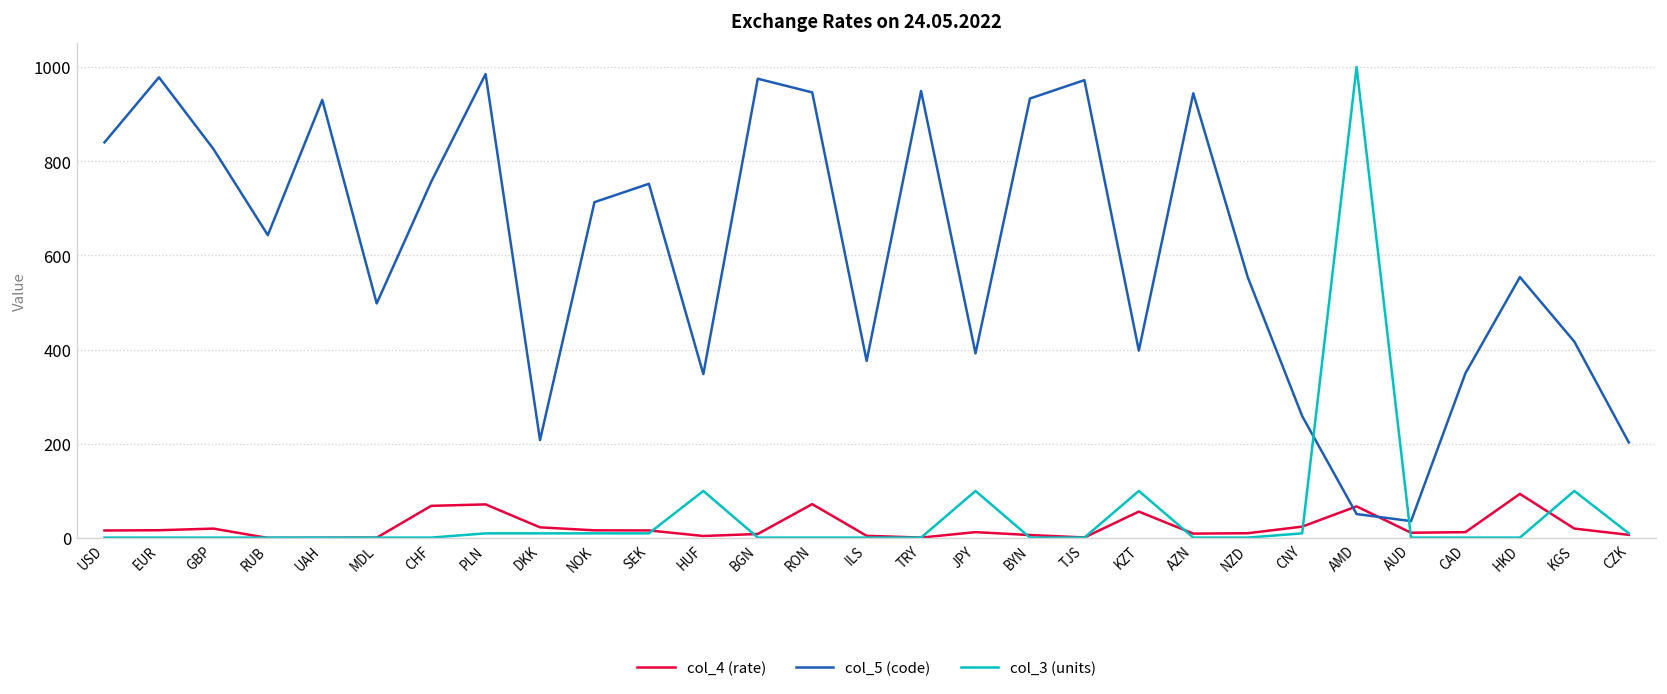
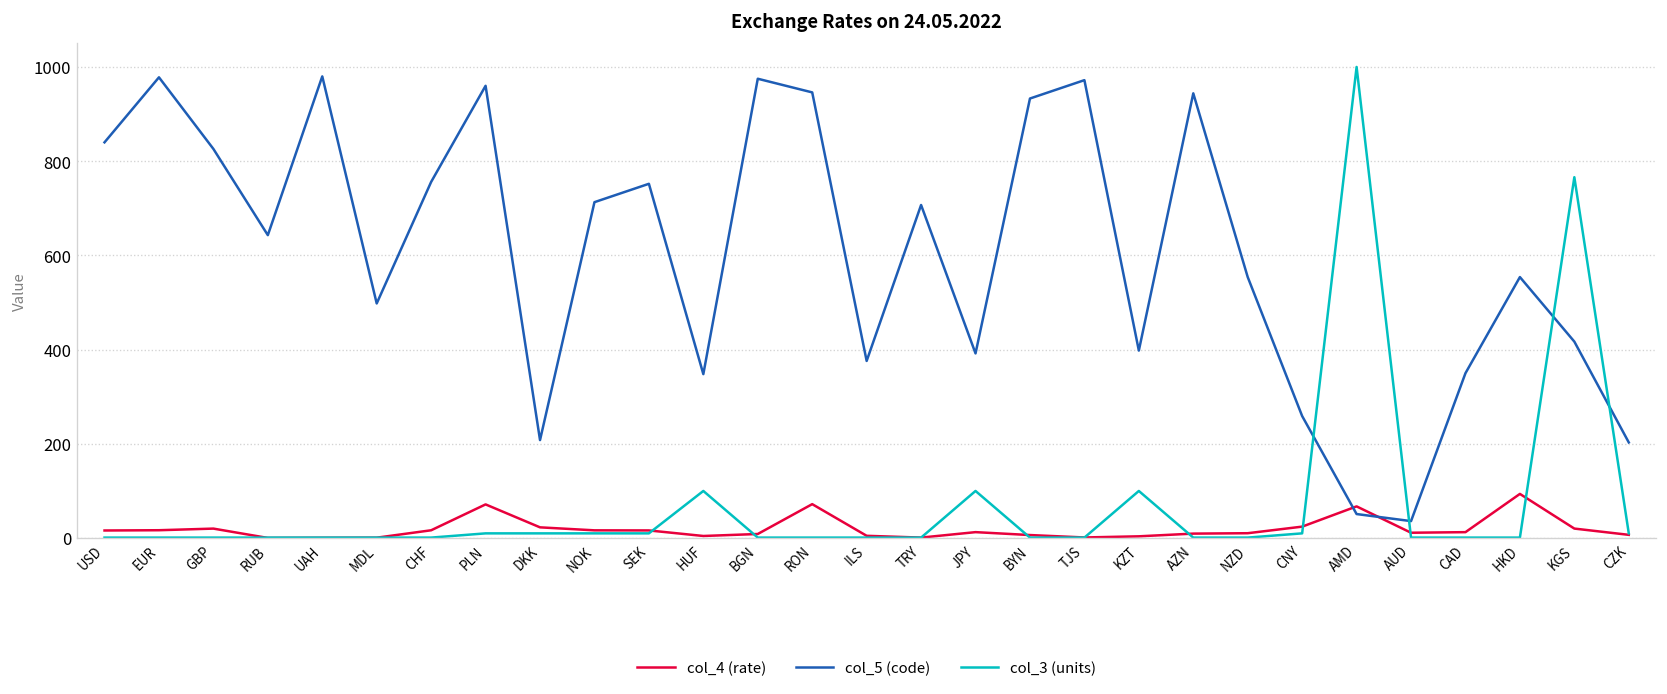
  {
    "col_4 (rate)": {
      "USD": 20,
      "EUR": 20,
      "GBP": 20,
-     "CHF": 70,
+     "CHF": 20,
      "PLN": 70,
      "DKK": 20,
      "HUF": 0,
      "BGN": 10,
      "RON": 70,
      "JPY": 10,
-     "KZT": 60,
+     "KZT": 0,
      "AZN": 10,
      "NZD": 10,
      "CNY": 20,
      "AMD": 70,
      "AUD": 10,
      "CAD": 10,
      "HKD": 90,
      "KGS": 20
    },
    "col_5 (code)": {
      "USD": 840,
      "EUR": 980,
      "GBP": 830,
      "RUB": 640,
-     "UAH": 930,
+     "UAH": 980,
      "MDL": 500,
      "CHF": 760,
-     "PLN": 990,
+     "PLN": 960,
      "DKK": 210,
      "NOK": 710,
      "SEK": 750,
      "HUF": 350,
      "BGN": 980,
      "RON": 950,
      "ILS": 380,
-     "TRY": 950,
+     "TRY": 710,
      "JPY": 390,
      "BYN": 930,
      "TJS": 970,
      "KZT": 400,
      "AZN": 940,
      "NZD": 550,
      "CNY": 260,
      "AMD": 50,
      "AUD": 40,
      "CAD": 350,
      "HKD": 550,
      "KGS": 420,
      "CZK": 200
    },
    "col_3 (units)": {
      "USD": 0,
      "EUR": 0,
      "GBP": 0,
      "CHF": 0,
      "PLN": 10,
      "DKK": 10,
      "HUF": 100,
      "BGN": 0,
      "RON": 0,
      "JPY": 100,
      "KZT": 100,
      "AZN": 0,
      "NZD": 0,
      "CNY": 10,
      "AMD": 1000,
      "AUD": 0,
      "CAD": 0,
      "HKD": 0,
-     "KGS": 100
+     "KGS": 770
    }
  }
